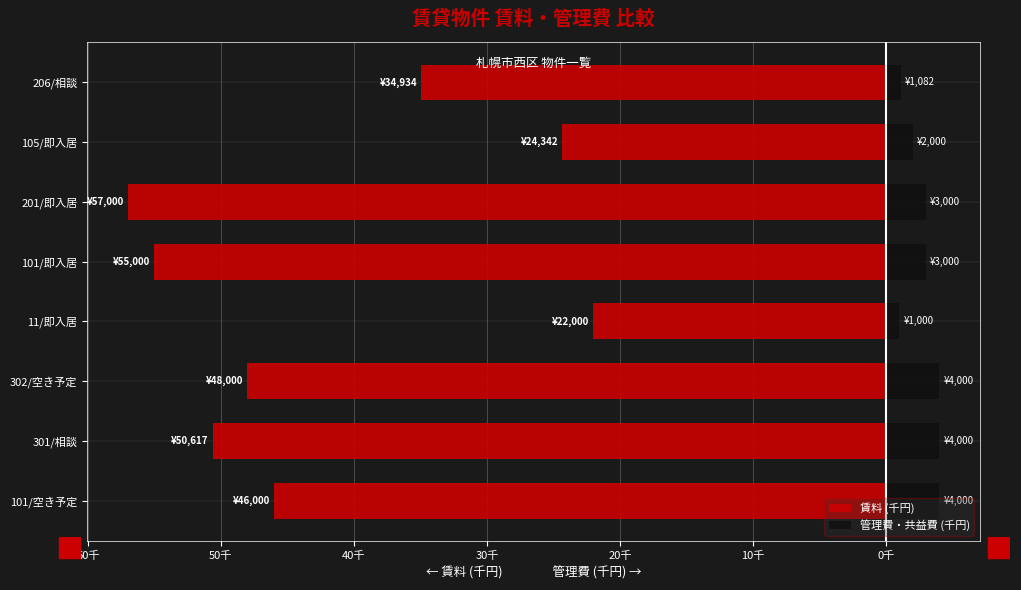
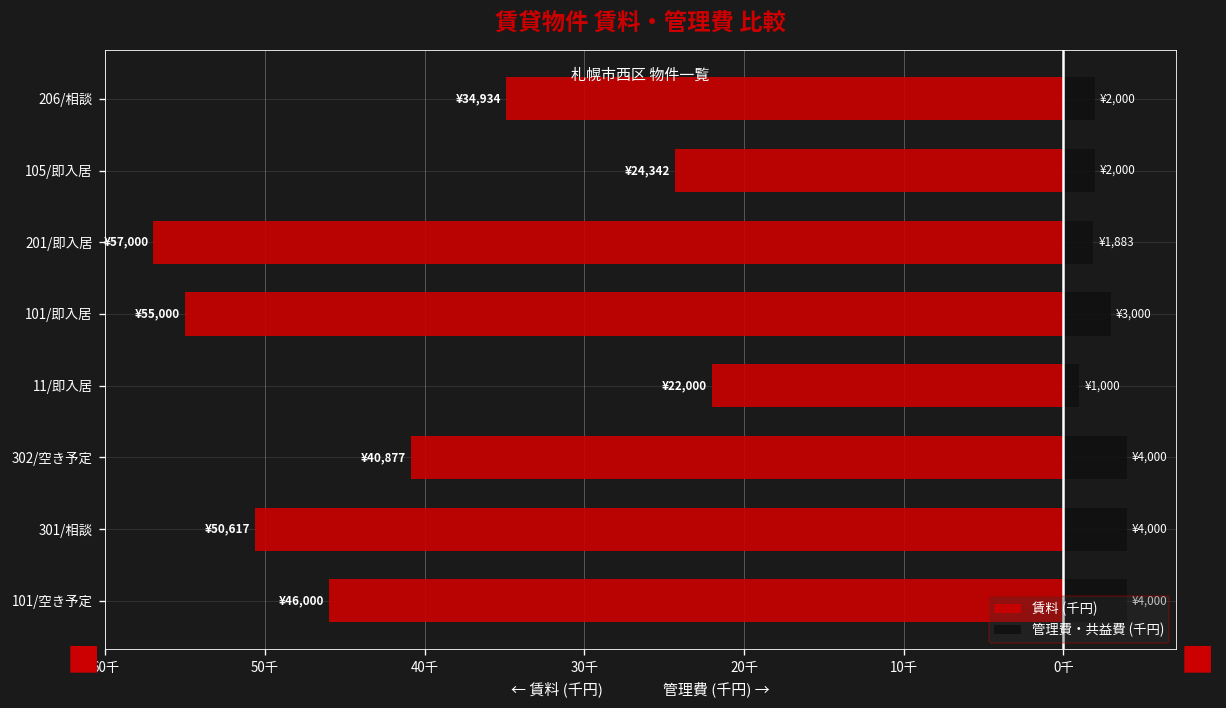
  {
    "賃料 (千円)": {
-     "302/空き予定": "¥48,000"
+     "302/空き予定": "¥40,877"
    },
    "管理費・共益費 (千円)": {
-     "206/相談": "¥1,082",
-     "201/即入居": "¥3,000"
+     "206/相談": "¥2,000",
+     "201/即入居": "¥1,883"
    }
  }
